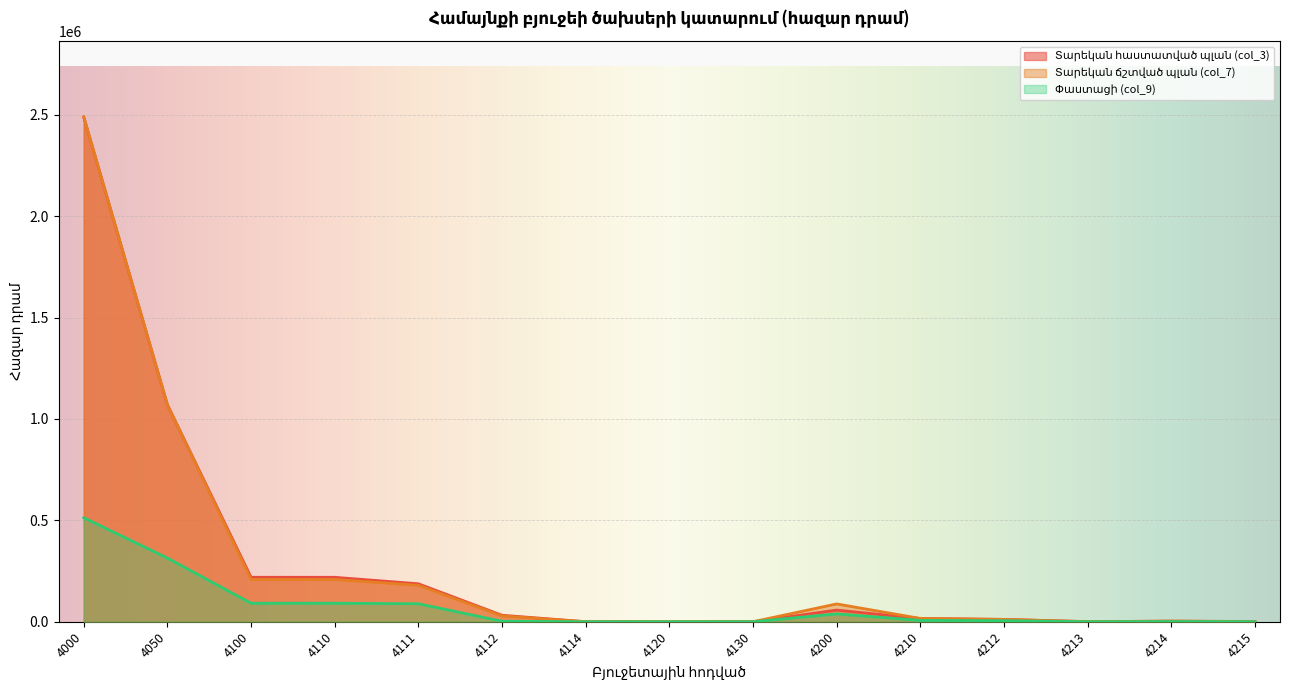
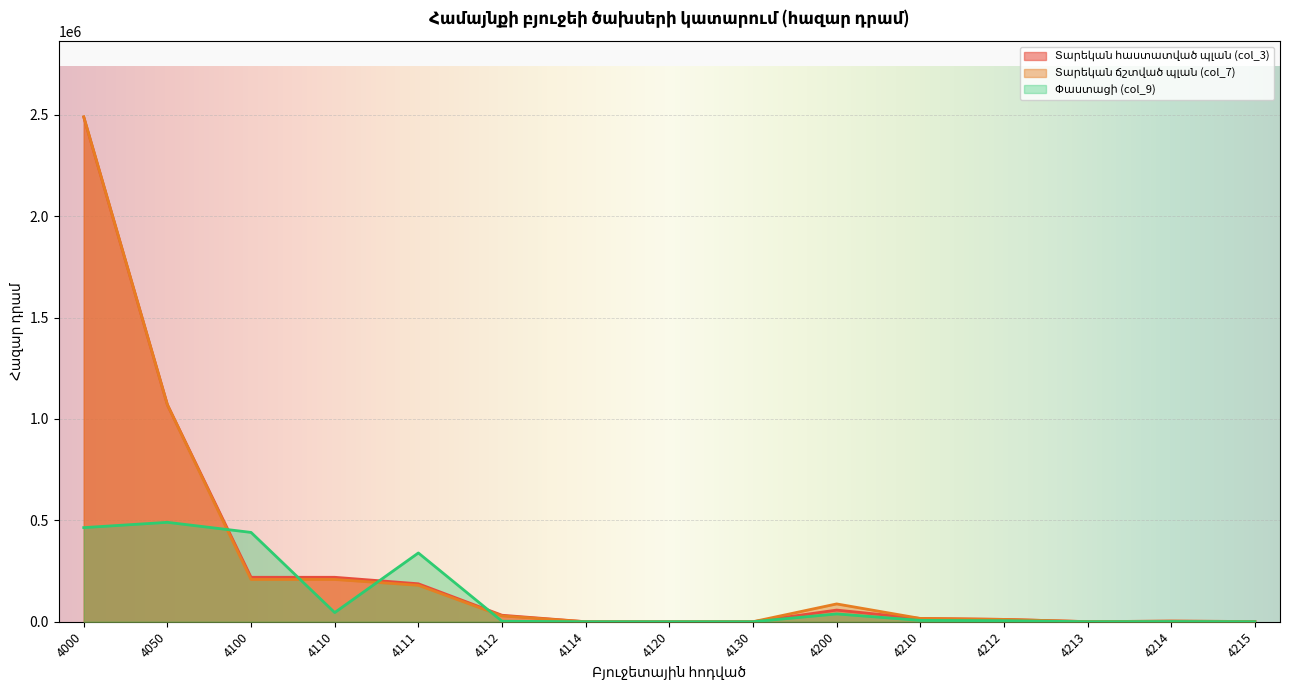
  {
    "Փաստացի (col_9)": {
-     "4000": 510000,
-     "4050": 310000,
-     "4100": 90000,
-     "4110": 90000,
-     "4111": 90000,
+     "4000": 460000,
+     "4050": 490000,
+     "4100": 440000,
+     "4110": 50000,
+     "4111": 340000,
      "4112": 0,
      "4200": 40000
    }
  }
